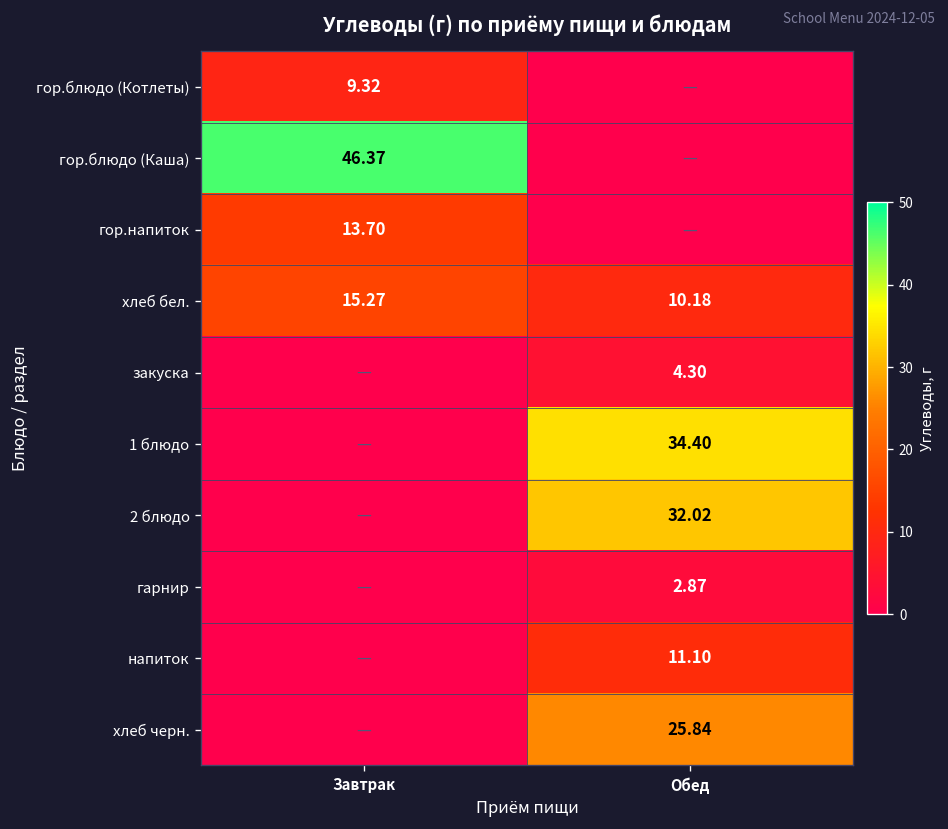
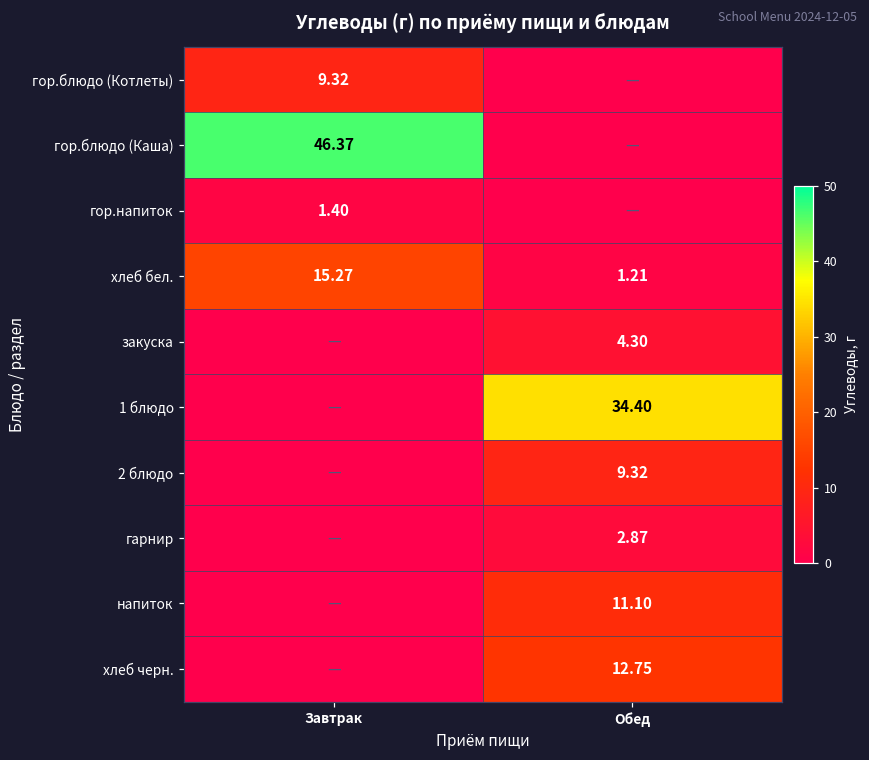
  {
    "гор.блюдо (Котлеты)": {
      "Завтрак": 9.32
    },
    "гор.блюдо (Каша)": {
      "Завтрак": 46.37
    },
    "гор.напиток": {
-     "Завтрак": 13.70
+     "Завтрак": 1.40
    },
    "хлеб бел.": {
      "Завтрак": 15.27,
-     "Обед": 10.18
+     "Обед": 1.21
    },
    "закуска": {
      "Обед": 4.30
    },
    "1 блюдо": {
      "Обед": 34.40
    },
    "2 блюдо": {
-     "Обед": 32.02
+     "Обед": 9.32
    },
    "гарнир": {
      "Обед": 2.87
    },
    "напиток": {
      "Обед": 11.10
    },
    "хлеб черн.": {
-     "Обед": 25.84
+     "Обед": 12.75
    }
  }
